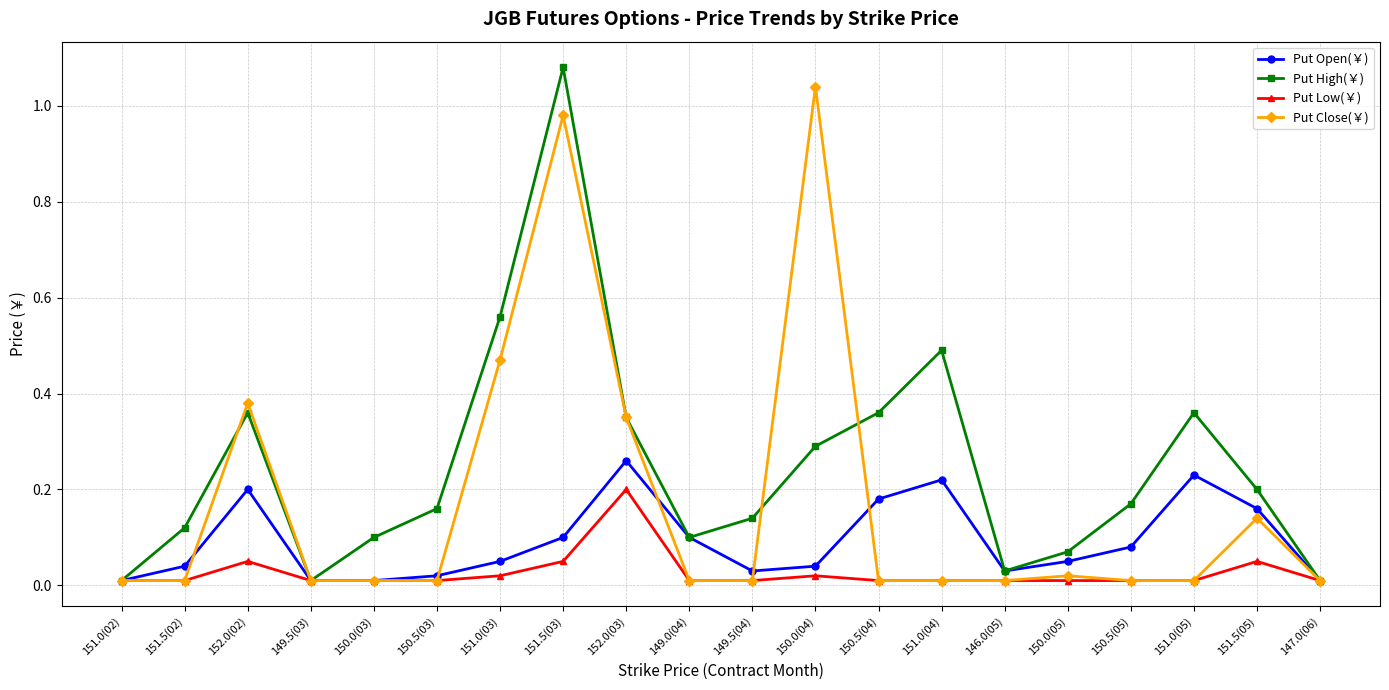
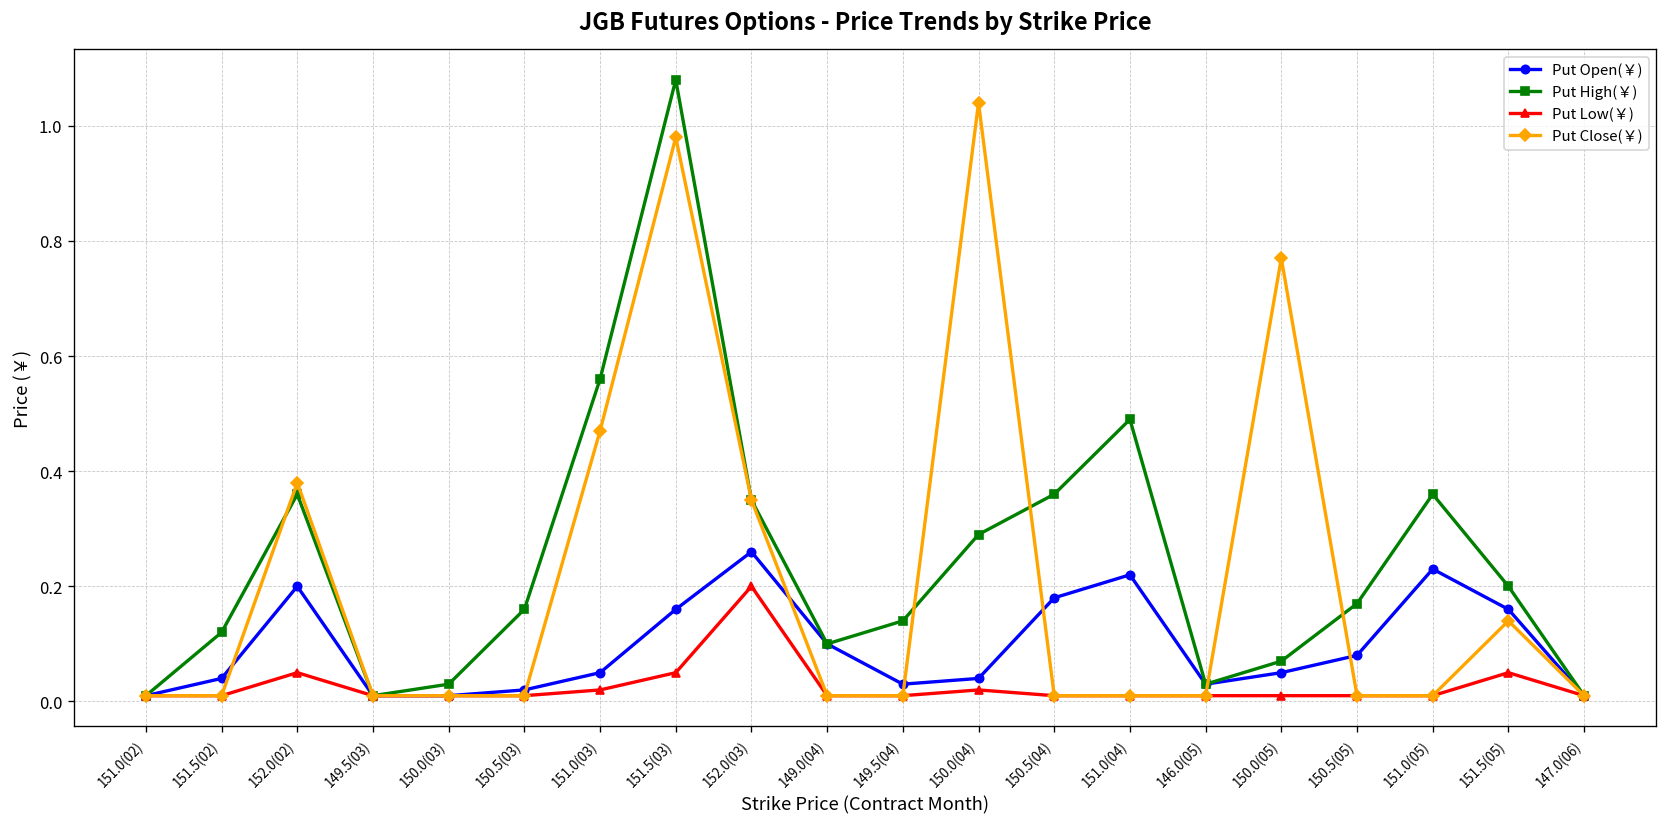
  {
    "Put Open(￥)": {
      "151.5(02)": 0.04,
      "152.0(02)": 0.20,
      "150.5(03)": 0.02,
      "151.0(03)": 0.05,
-     "151.5(03)": 0.10,
+     "151.5(03)": 0.16,
      "152.0(03)": 0.26,
      "149.5(04)": 0.03,
      "150.0(04)": 0.04,
      "150.5(04)": 0.18,
      "151.0(04)": 0.22,
      "150.0(05)": 0.05,
      "150.5(05)": 0.08,
      "151.0(05)": 0.23,
      "151.5(05)": 0.16
    },
    "Put High(￥)": {
      "151.5(02)": 0.12,
      "152.0(02)": 0.36,
-     "150.0(03)": 0.10,
+     "150.0(03)": 0.03,
      "150.5(03)": 0.16,
      "151.0(03)": 0.56,
      "151.5(03)": 1.08,
      "149.5(04)": 0.14,
      "150.0(04)": 0.29,
      "150.5(04)": 0.36,
      "151.0(04)": 0.49,
      "150.0(05)": 0.07,
      "150.5(05)": 0.17,
      "151.0(05)": 0.36,
      "151.5(05)": 0.20
    },
    "Put Low(￥)": {
      "152.0(02)": 0.05,
      "151.0(03)": 0.02,
      "151.5(03)": 0.05,
      "152.0(03)": 0.20,
      "150.0(04)": 0.02,
      "150.0(05)": 0.01,
      "151.5(05)": 0.05
    },
    "Put Close(￥)": {
      "152.0(02)": 0.38,
      "151.0(03)": 0.47,
      "151.5(03)": 0.98,
      "150.0(04)": 1.04,
-     "150.0(05)": 0.02,
+     "150.0(05)": 0.77,
      "151.5(05)": 0.14
    }
  }
